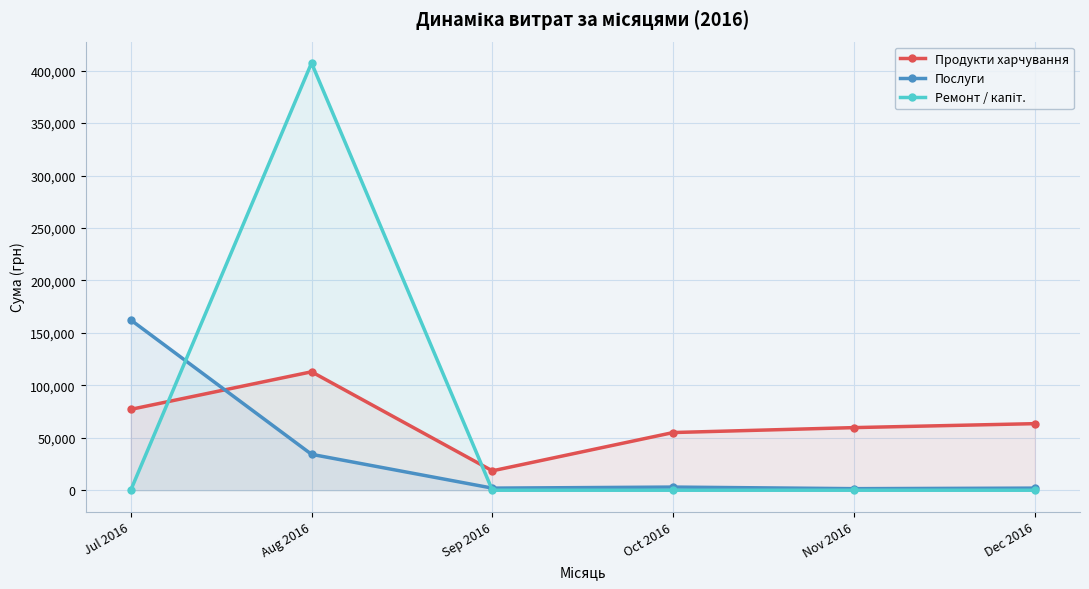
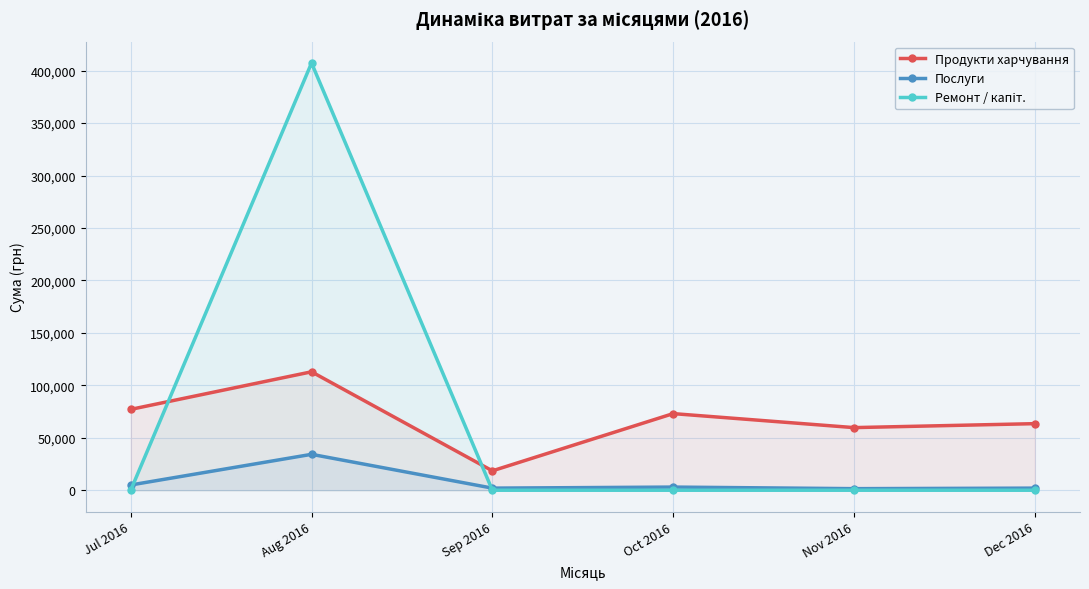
  {
    "Продукти харчування": {
      "Jul 2016": "77,000",
      "Aug 2016": "113,000",
      "Sep 2016": "18,000",
-     "Oct 2016": "55,000",
+     "Oct 2016": "73,000",
      "Nov 2016": "60,000",
      "Dec 2016": "63,000"
    },
    "Послуги": {
-     "Jul 2016": "162,000",
+     "Jul 2016": "5,000",
      "Aug 2016": "34,000",
      "Oct 2016": "3,000"
    },
    "Ремонт / капіт.": {
      "Jul 2016": "0",
      "Aug 2016": "407,000",
      "Oct 2016": "0"
    }
  }
